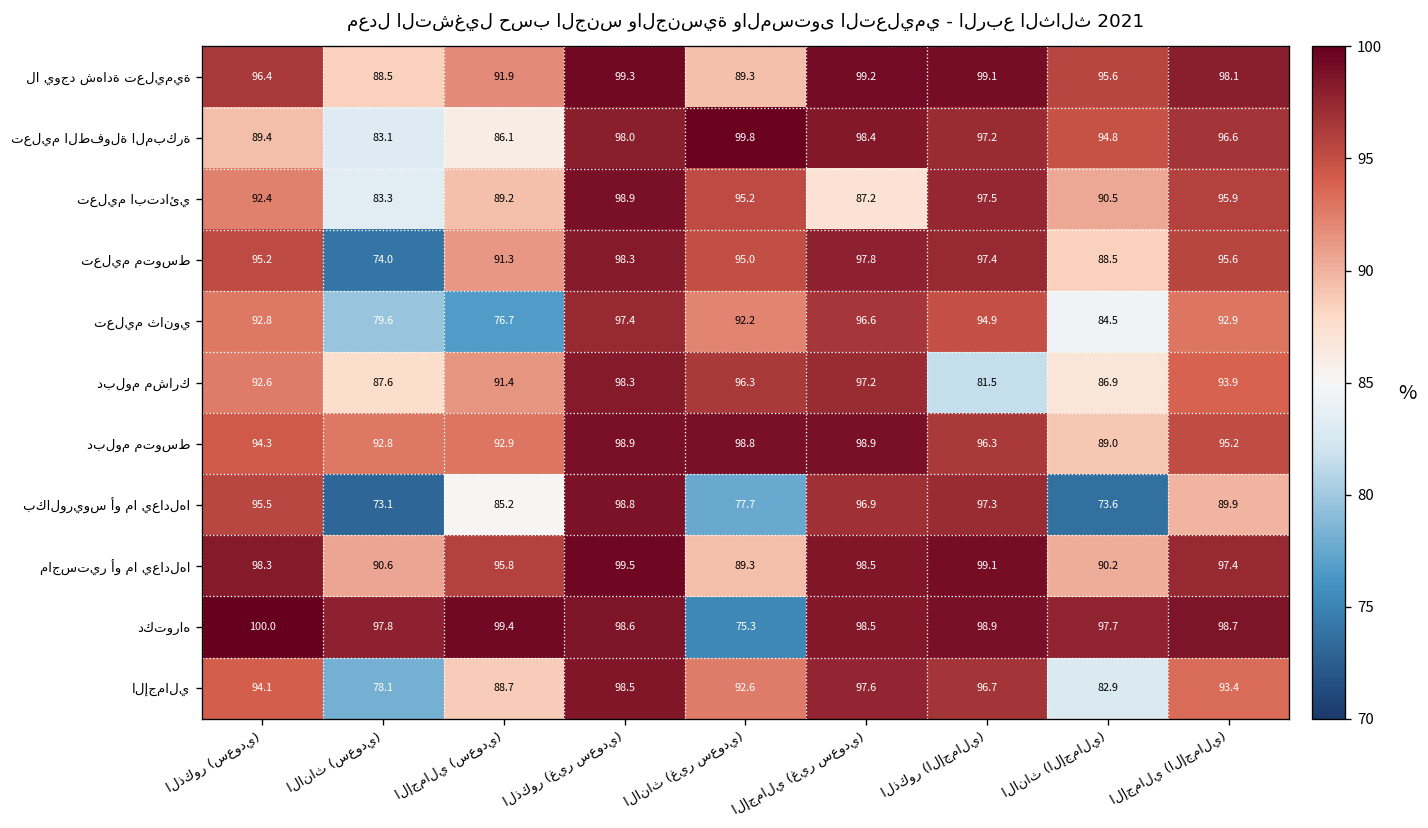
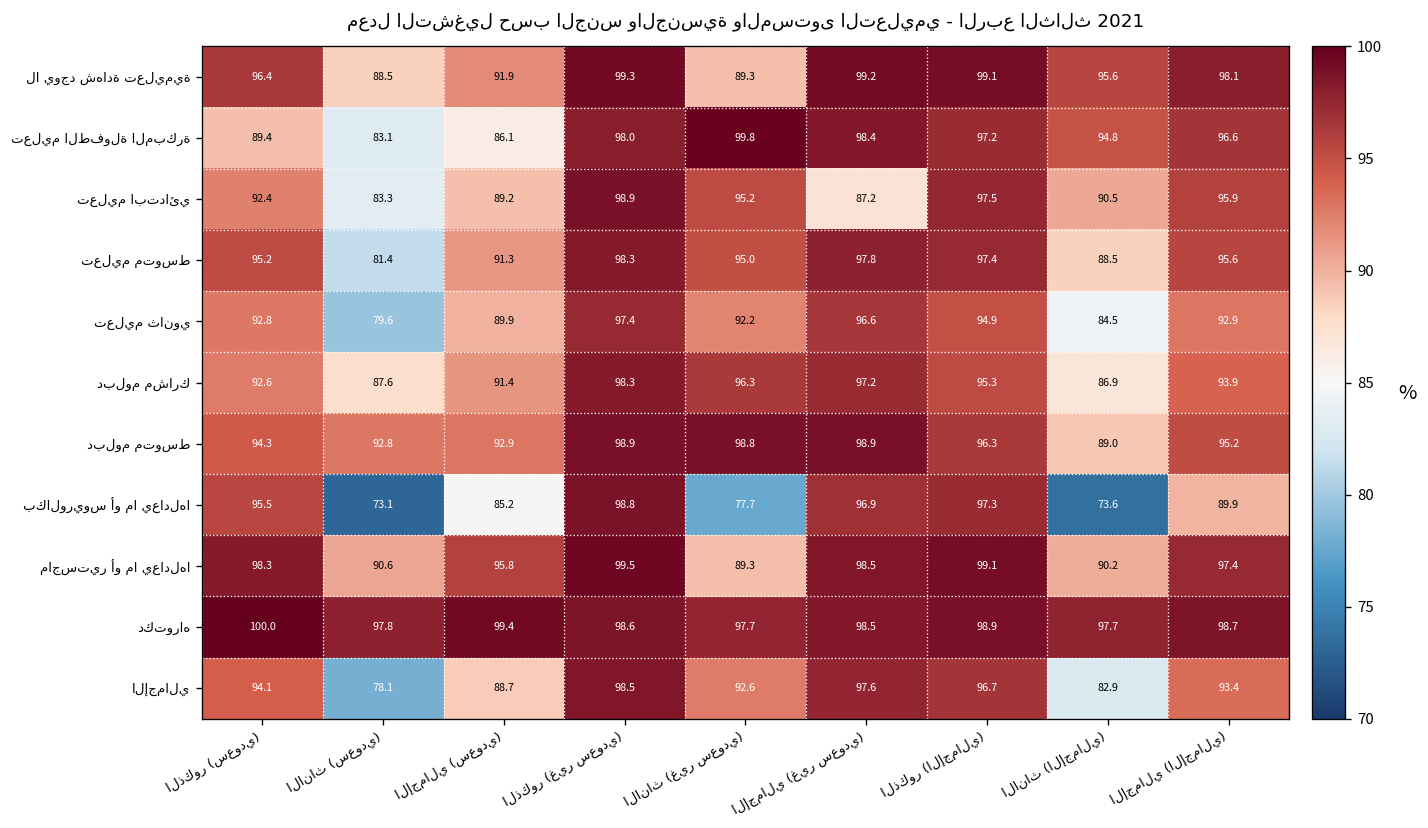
  {
    "لا يوجد شهادة تعليمية": {
      "الذكور (سعودي)": 96.4,
      "الاناث (سعودي)": 88.5,
      "الإجمالي (سعودي)": 91.9,
      "الذكور (غير سعودي)": 99.3,
      "الاناث (غير سعودي)": 89.3,
      "الإجمالي (غير سعودي)": 99.2,
      "الذكور (الإجمالي)": 99.1,
      "الاناث (الإجمالي)": 95.6,
      "الإجمالي (الإجمالي)": 98.1
    },
    "تعليم الطفولة المبكرة": {
      "الذكور (سعودي)": 89.4,
      "الاناث (سعودي)": 83.1,
      "الإجمالي (سعودي)": 86.1,
      "الذكور (غير سعودي)": 98.0,
      "الاناث (غير سعودي)": 99.8,
      "الإجمالي (غير سعودي)": 98.4,
      "الذكور (الإجمالي)": 97.2,
      "الاناث (الإجمالي)": 94.8,
      "الإجمالي (الإجمالي)": 96.6
    },
    "تعليم ابتدائي": {
      "الذكور (سعودي)": 92.4,
      "الاناث (سعودي)": 83.3,
      "الإجمالي (سعودي)": 89.2,
      "الذكور (غير سعودي)": 98.9,
      "الاناث (غير سعودي)": 95.2,
      "الإجمالي (غير سعودي)": 87.2,
      "الذكور (الإجمالي)": 97.5,
      "الاناث (الإجمالي)": 90.5,
      "الإجمالي (الإجمالي)": 95.9
    },
    "تعليم متوسط": {
      "الذكور (سعودي)": 95.2,
-     "الاناث (سعودي)": 74.0,
+     "الاناث (سعودي)": 81.4,
      "الإجمالي (سعودي)": 91.3,
      "الذكور (غير سعودي)": 98.3,
      "الاناث (غير سعودي)": 95.0,
      "الإجمالي (غير سعودي)": 97.8,
      "الذكور (الإجمالي)": 97.4,
      "الاناث (الإجمالي)": 88.5,
      "الإجمالي (الإجمالي)": 95.6
    },
    "تعليم ثانوي": {
      "الذكور (سعودي)": 92.8,
      "الاناث (سعودي)": 79.6,
-     "الإجمالي (سعودي)": 76.7,
+     "الإجمالي (سعودي)": 89.9,
      "الذكور (غير سعودي)": 97.4,
      "الاناث (غير سعودي)": 92.2,
      "الإجمالي (غير سعودي)": 96.6,
      "الذكور (الإجمالي)": 94.9,
      "الاناث (الإجمالي)": 84.5,
      "الإجمالي (الإجمالي)": 92.9
    },
    "دبلوم مشارك": {
      "الذكور (سعودي)": 92.6,
      "الاناث (سعودي)": 87.6,
      "الإجمالي (سعودي)": 91.4,
      "الذكور (غير سعودي)": 98.3,
      "الاناث (غير سعودي)": 96.3,
      "الإجمالي (غير سعودي)": 97.2,
-     "الذكور (الإجمالي)": 81.5,
+     "الذكور (الإجمالي)": 95.3,
      "الاناث (الإجمالي)": 86.9,
      "الإجمالي (الإجمالي)": 93.9
    },
    "دبلوم متوسط": {
      "الذكور (سعودي)": 94.3,
      "الاناث (سعودي)": 92.8,
      "الإجمالي (سعودي)": 92.9,
      "الذكور (غير سعودي)": 98.9,
      "الاناث (غير سعودي)": 98.8,
      "الإجمالي (غير سعودي)": 98.9,
      "الذكور (الإجمالي)": 96.3,
      "الاناث (الإجمالي)": 89.0,
      "الإجمالي (الإجمالي)": 95.2
    },
    "بكالوريوس أو ما يعادلها": {
      "الذكور (سعودي)": 95.5,
      "الاناث (سعودي)": 73.1,
      "الإجمالي (سعودي)": 85.2,
      "الذكور (غير سعودي)": 98.8,
      "الاناث (غير سعودي)": 77.7,
      "الإجمالي (غير سعودي)": 96.9,
      "الذكور (الإجمالي)": 97.3,
      "الاناث (الإجمالي)": 73.6,
      "الإجمالي (الإجمالي)": 89.9
    },
    "ماجستير أو ما يعادلها": {
      "الذكور (سعودي)": 98.3,
      "الاناث (سعودي)": 90.6,
      "الإجمالي (سعودي)": 95.8,
      "الذكور (غير سعودي)": 99.5,
      "الاناث (غير سعودي)": 89.3,
      "الإجمالي (غير سعودي)": 98.5,
      "الذكور (الإجمالي)": 99.1,
      "الاناث (الإجمالي)": 90.2,
      "الإجمالي (الإجمالي)": 97.4
    },
    "دكتوراه": {
      "الذكور (سعودي)": 100.0,
      "الاناث (سعودي)": 97.8,
      "الإجمالي (سعودي)": 99.4,
      "الذكور (غير سعودي)": 98.6,
-     "الاناث (غير سعودي)": 75.3,
+     "الاناث (غير سعودي)": 97.7,
      "الإجمالي (غير سعودي)": 98.5,
      "الذكور (الإجمالي)": 98.9,
      "الاناث (الإجمالي)": 97.7,
      "الإجمالي (الإجمالي)": 98.7
    },
    "الإجمالي": {
      "الذكور (سعودي)": 94.1,
      "الاناث (سعودي)": 78.1,
      "الإجمالي (سعودي)": 88.7,
      "الذكور (غير سعودي)": 98.5,
      "الاناث (غير سعودي)": 92.6,
      "الإجمالي (غير سعودي)": 97.6,
      "الذكور (الإجمالي)": 96.7,
      "الاناث (الإجمالي)": 82.9,
      "الإجمالي (الإجمالي)": 93.4
    }
  }
